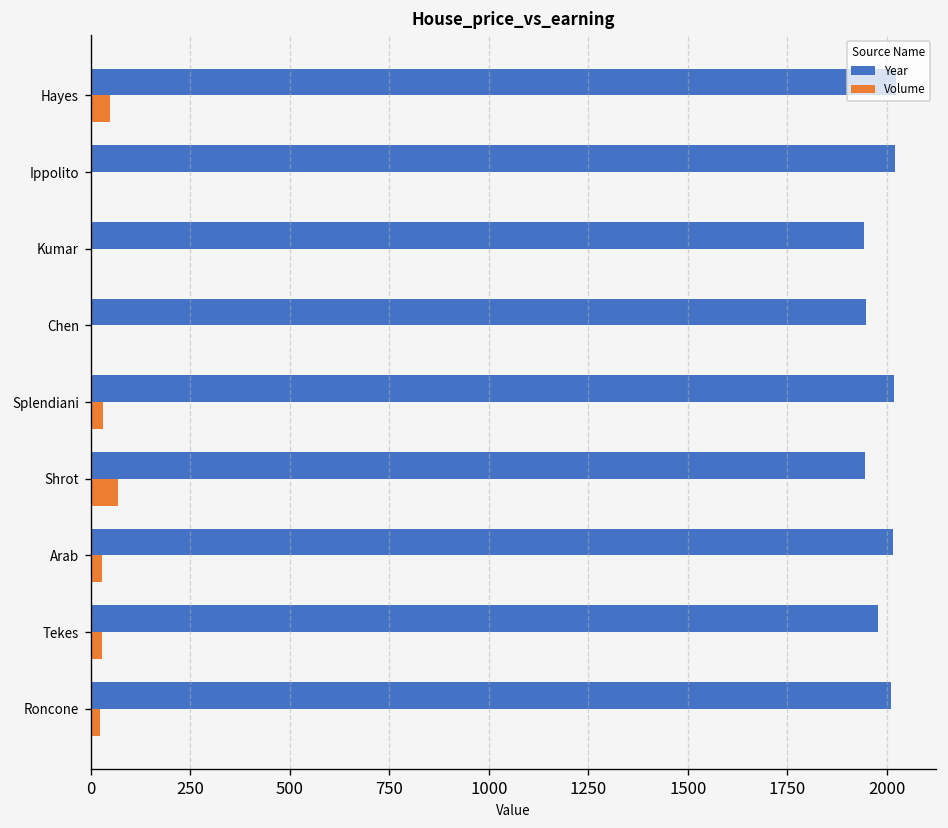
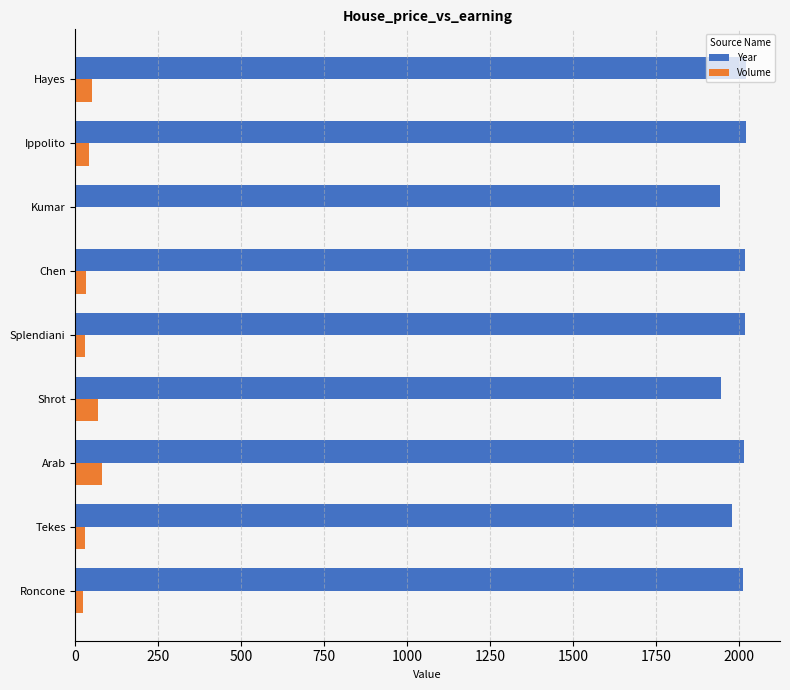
  {
    "Year": {
      "Ippolito": 2020,
      "Kumar": 1940,
-     "Chen": 1950,
+     "Chen": 2020,
      "Splendiani": 2020,
      "Shrot": 1950,
      "Arab": 2020,
      "Tekes": 1980,
      "Roncone": 2010
    },
    "Volume": {
      "Hayes": 50,
-     "Ippolito": 0,
+     "Ippolito": 40,
      "Kumar": 0,
-     "Chen": 0,
+     "Chen": 30,
      "Splendiani": 30,
      "Shrot": 70,
-     "Arab": 30,
+     "Arab": 80,
      "Tekes": 30,
      "Roncone": 20
    }
  }
